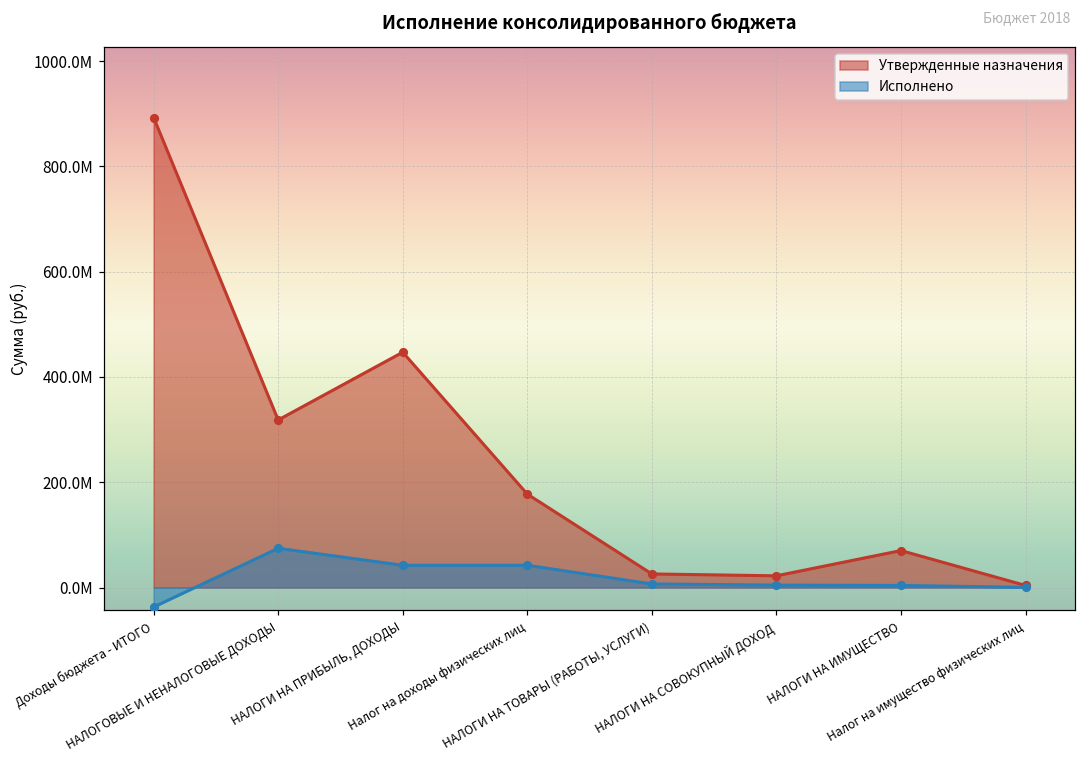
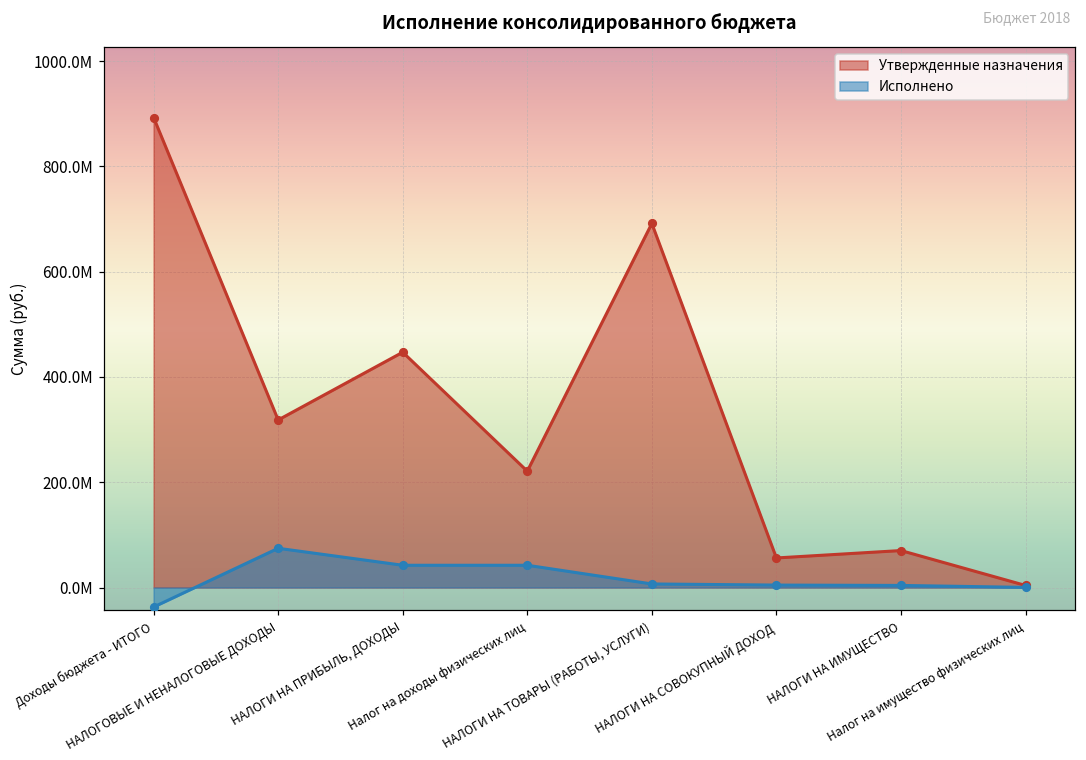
  {
    "Утвержденные назначения": {
      "Доходы бюджета - ИТОГО": 890000000,
      "НАЛОГОВЫЕ И НЕНАЛОГОВЫЕ ДОХОДЫ": 320000000,
      "НАЛОГИ НА ПРИБЫЛЬ, ДОХОДЫ": 450000000,
-     "Налог на доходы физических лиц": 180000000,
-     "НАЛОГИ НА ТОВАРЫ (РАБОТЫ, УСЛУГИ)": 30000000,
-     "НАЛОГИ НА СОВОКУПНЫЙ ДОХОД": 20000000,
+     "Налог на доходы физических лиц": 220000000,
+     "НАЛОГИ НА ТОВАРЫ (РАБОТЫ, УСЛУГИ)": 690000000,
+     "НАЛОГИ НА СОВОКУПНЫЙ ДОХОД": 60000000,
      "НАЛОГИ НА ИМУЩЕСТВО": 70000000
    }
  }
